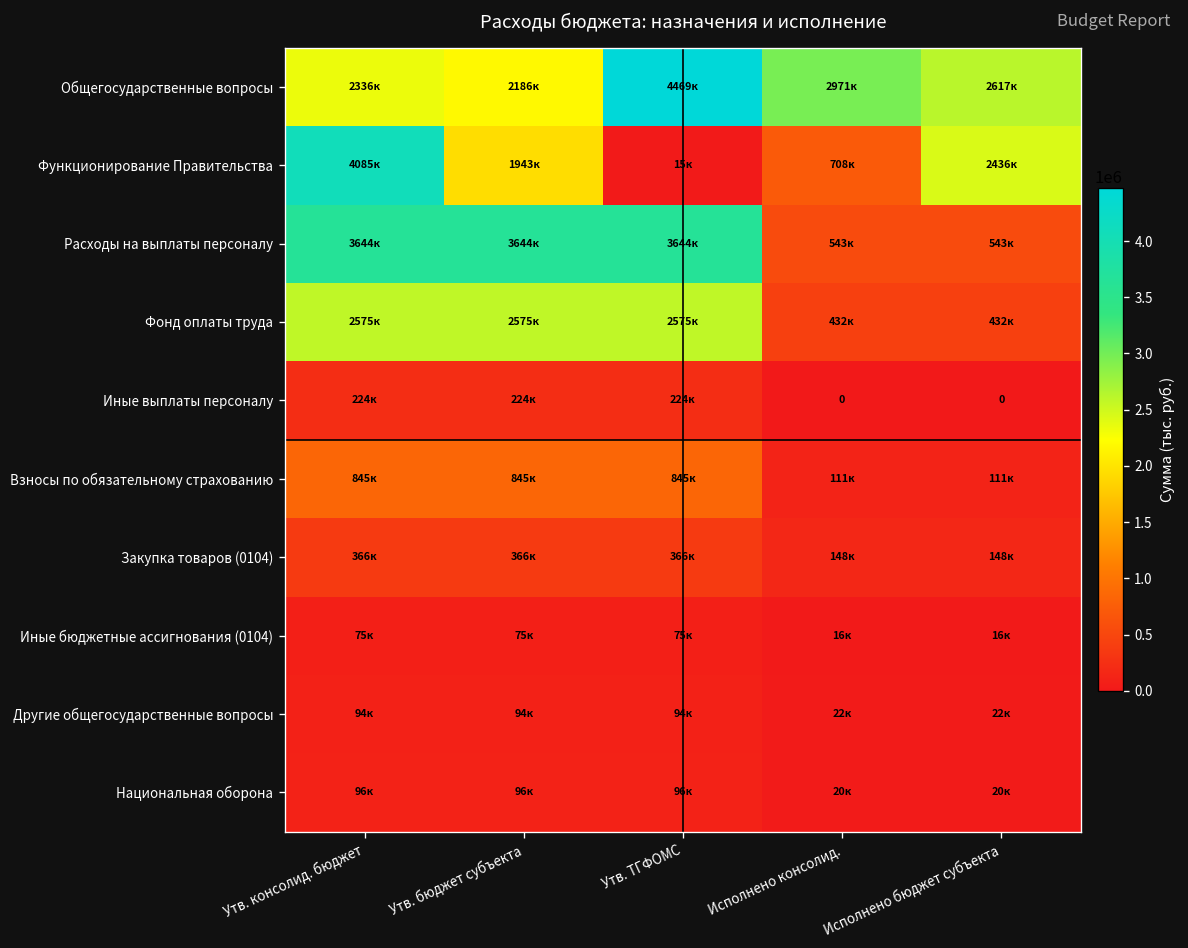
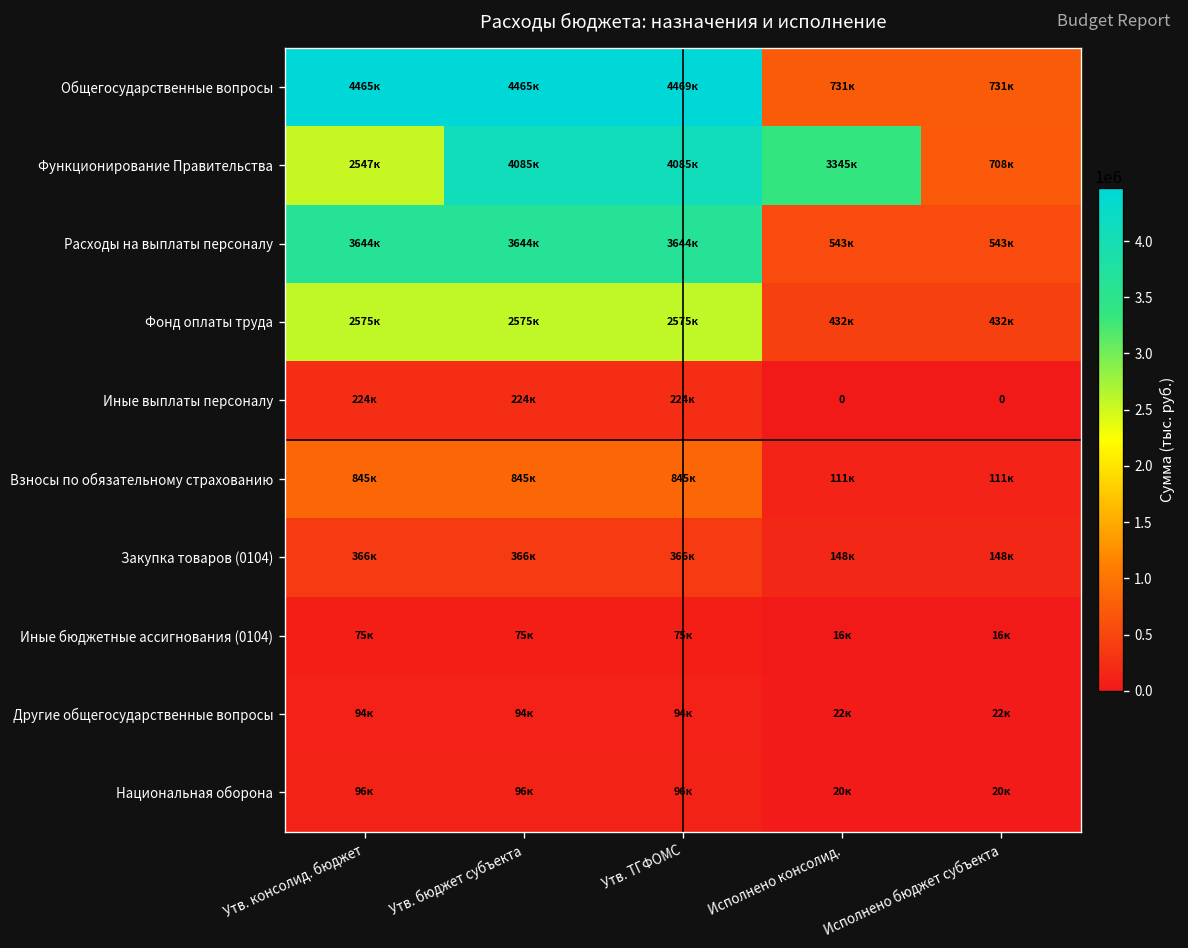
  {
    "Общегосударственные вопросы": {
-     "Утв. консолид. бюджет": "2336к",
-     "Утв. бюджет субъекта": "2186к",
+     "Утв. консолид. бюджет": "4465к",
+     "Утв. бюджет субъекта": "4465к",
      "Утв. ТГФОМС": "4469к",
-     "Исполнено консолид.": "2971к",
-     "Исполнено бюджет субъекта": "2617к"
+     "Исполнено консолид.": "731к",
+     "Исполнено бюджет субъекта": "731к"
    },
    "Функционирование Правительства": {
-     "Утв. консолид. бюджет": "4085к",
-     "Утв. бюджет субъекта": "1943к",
-     "Утв. ТГФОМС": "15к",
-     "Исполнено консолид.": "708к",
-     "Исполнено бюджет субъекта": "2436к"
+     "Утв. консолид. бюджет": "2547к",
+     "Утв. бюджет субъекта": "4085к",
+     "Утв. ТГФОМС": "4085к",
+     "Исполнено консолид.": "3345к",
+     "Исполнено бюджет субъекта": "708к"
    },
    "Расходы на выплаты персоналу": {
      "Утв. консолид. бюджет": "3644к",
      "Утв. бюджет субъекта": "3644к",
      "Утв. ТГФОМС": "3644к",
      "Исполнено консолид.": "543к",
      "Исполнено бюджет субъекта": "543к"
    },
    "Фонд оплаты труда": {
      "Утв. консолид. бюджет": "2575к",
      "Утв. бюджет субъекта": "2575к",
      "Утв. ТГФОМС": "2575к",
      "Исполнено консолид.": "432к",
      "Исполнено бюджет субъекта": "432к"
    },
    "Иные выплаты персоналу": {
      "Утв. консолид. бюджет": "224к",
      "Утв. бюджет субъекта": "224к",
      "Утв. ТГФОМС": "224к",
      "Исполнено консолид.": "0",
      "Исполнено бюджет субъекта": "0"
    },
    "Взносы по обязательному страхованию": {
      "Утв. консолид. бюджет": "845к",
      "Утв. бюджет субъекта": "845к",
      "Утв. ТГФОМС": "845к",
      "Исполнено консолид.": "111к",
      "Исполнено бюджет субъекта": "111к"
    },
    "Закупка товаров (0104)": {
      "Утв. консолид. бюджет": "366к",
      "Утв. бюджет субъекта": "366к",
      "Утв. ТГФОМС": "366к",
      "Исполнено консолид.": "148к",
      "Исполнено бюджет субъекта": "148к"
    },
    "Иные бюджетные ассигнования (0104)": {
      "Утв. консолид. бюджет": "75к",
      "Утв. бюджет субъекта": "75к",
      "Утв. ТГФОМС": "75к",
      "Исполнено консолид.": "16к",
      "Исполнено бюджет субъекта": "16к"
    },
    "Другие общегосударственные вопросы": {
      "Утв. консолид. бюджет": "94к",
      "Утв. бюджет субъекта": "94к",
      "Утв. ТГФОМС": "94к",
      "Исполнено консолид.": "22к",
      "Исполнено бюджет субъекта": "22к"
    },
    "Национальная оборона": {
      "Утв. консолид. бюджет": "96к",
      "Утв. бюджет субъекта": "96к",
      "Утв. ТГФОМС": "96к",
      "Исполнено консолид.": "20к",
      "Исполнено бюджет субъекта": "20к"
    }
  }
